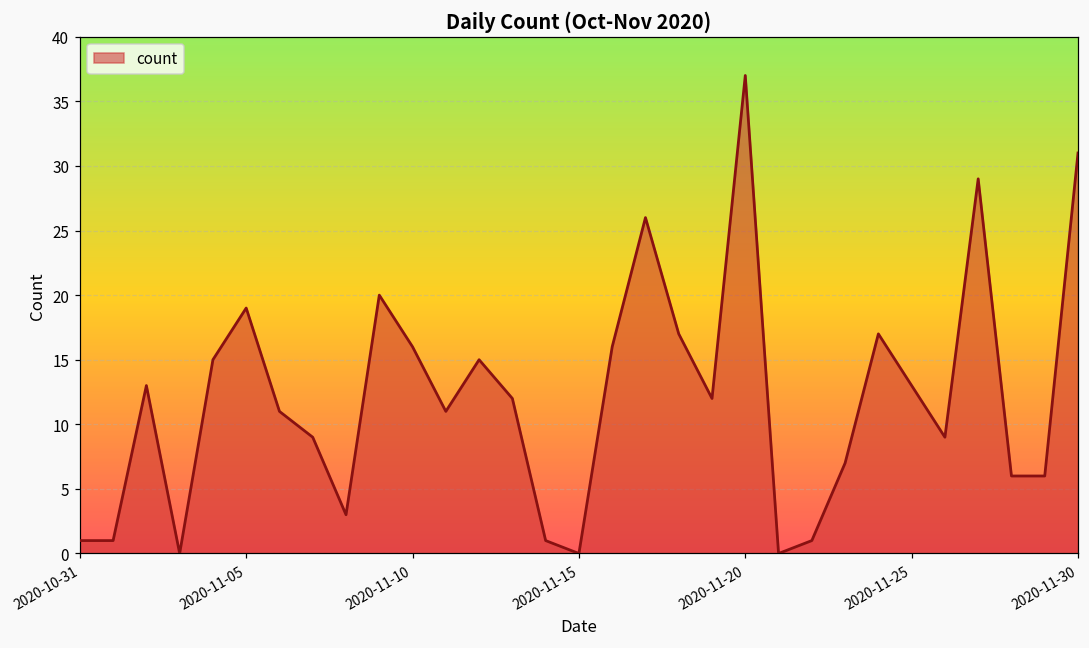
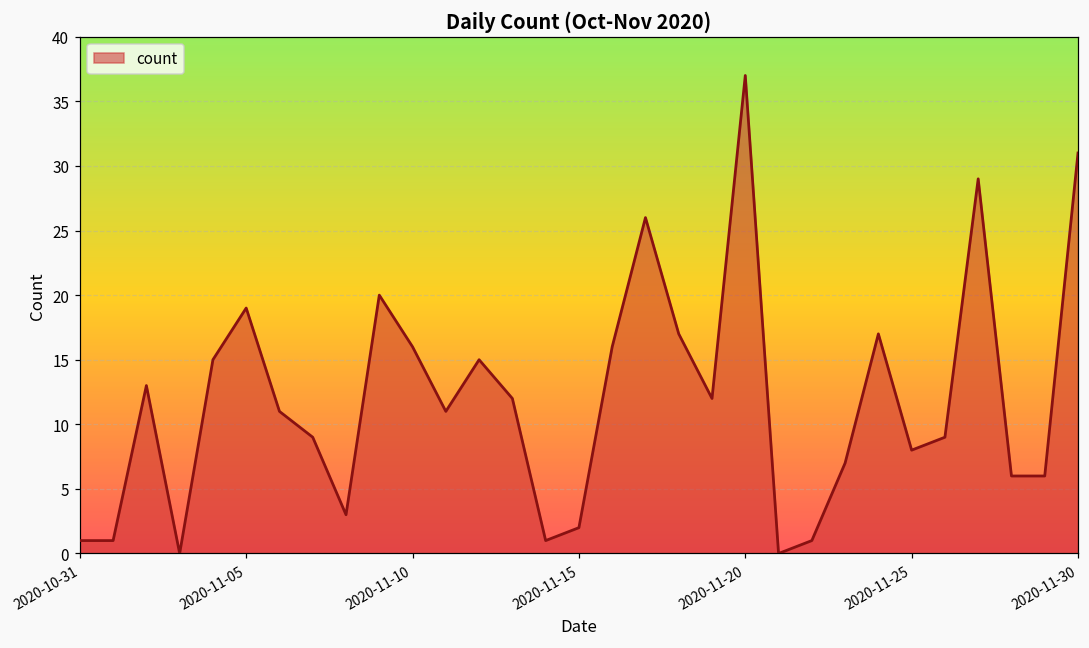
  {
    "2020-10-31": 1,
    "2020-11-05": 19,
    "2020-11-10": 16,
-   "2020-11-15": 0,
+   "2020-11-15": 2,
    "2020-11-20": 37,
-   "2020-11-25": 13,
+   "2020-11-25": 8,
    "2020-11-30": 31
  }
